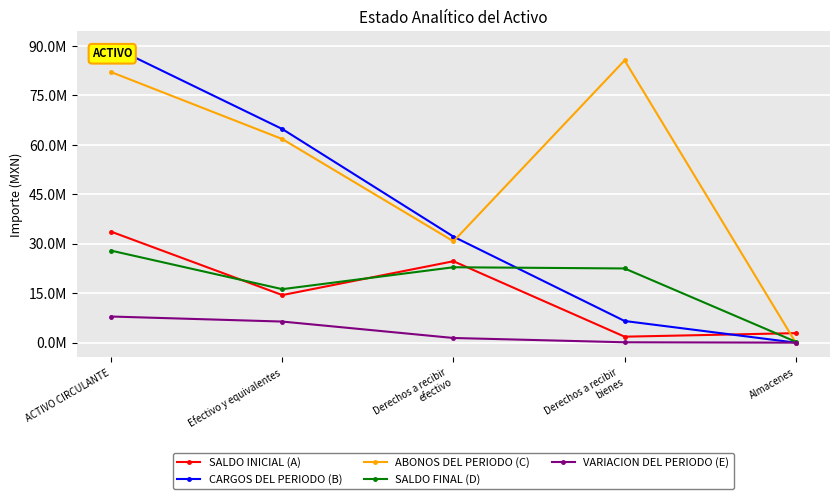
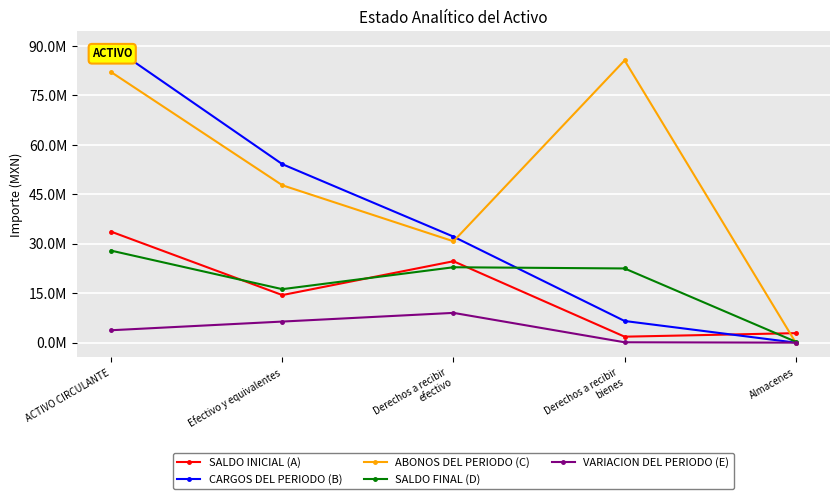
  {
    "SALDO INICIAL (A)": {
      "ACTIVO CIRCULANTE": 34000000,
      "Efectivo y equivalentes": 14000000,
      "Derechos a recibir efectivo": 25000000,
      "Derechos a recibir bienes": 2000000,
      "Almacenes": 3000000
    },
    "CARGOS DEL PERIODO (B)": {
-     "Efectivo y equivalentes": 65000000,
+     "Efectivo y equivalentes": 54000000,
      "Derechos a recibir efectivo": 32000000,
      "Derechos a recibir bienes": 7000000
    },
    "ABONOS DEL PERIODO (C)": {
      "ACTIVO CIRCULANTE": 82000000,
-     "Efectivo y equivalentes": 62000000,
+     "Efectivo y equivalentes": 48000000,
      "Derechos a recibir efectivo": 31000000,
      "Derechos a recibir bienes": 86000000
    },
    "SALDO FINAL (D)": {
      "ACTIVO CIRCULANTE": 28000000,
      "Efectivo y equivalentes": 16000000,
      "Derechos a recibir efectivo": 23000000,
      "Derechos a recibir bienes": 23000000
    },
    "VARIACION DEL PERIODO (E)": {
-     "ACTIVO CIRCULANTE": 8000000,
+     "ACTIVO CIRCULANTE": 4000000,
      "Efectivo y equivalentes": 6000000,
-     "Derechos a recibir efectivo": 1000000,
+     "Derechos a recibir efectivo": 9000000,
      "Derechos a recibir bienes": 0
    }
  }
